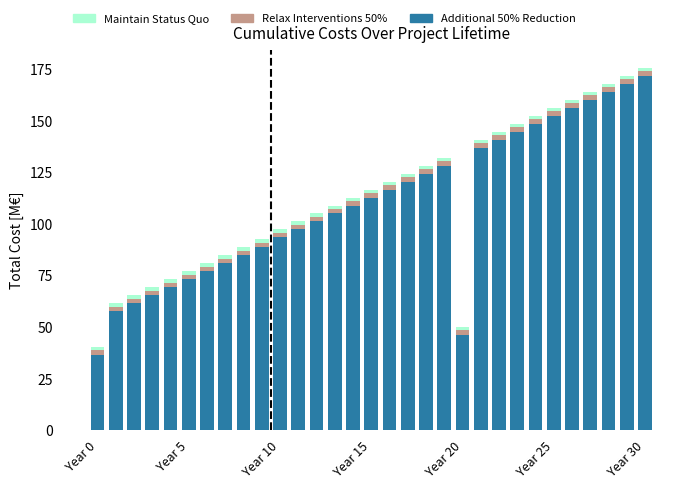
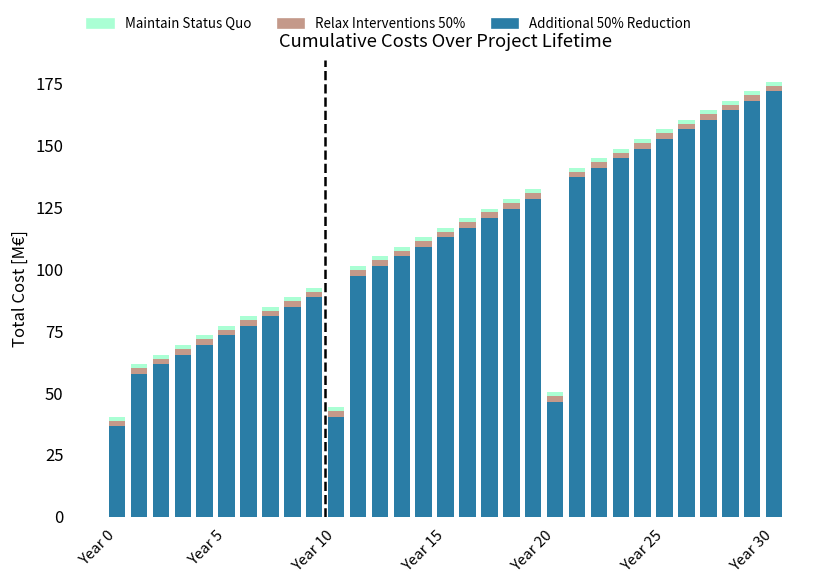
  {
    "Additional 50% Reduction": {
      "Year 0": 36,
      "Year 5": 73,
-     "Year 10": 93,
+     "Year 10": 40,
      "Year 15": 113,
      "Year 20": 46,
      "Year 25": 152,
      "Year 30": 172
    },
    "Relax Interventions 50%": {
      "Year 0": 2,
      "Year 5": 2,
      "Year 10": 2,
      "Year 15": 2,
      "Year 20": 2,
      "Year 25": 2,
      "Year 30": 2
    },
    "Maintain Status Quo": {
      "Year 0": 2,
      "Year 5": 2,
      "Year 10": 2,
      "Year 15": 2,
      "Year 20": 2,
      "Year 25": 2,
      "Year 30": 2
    }
  }
